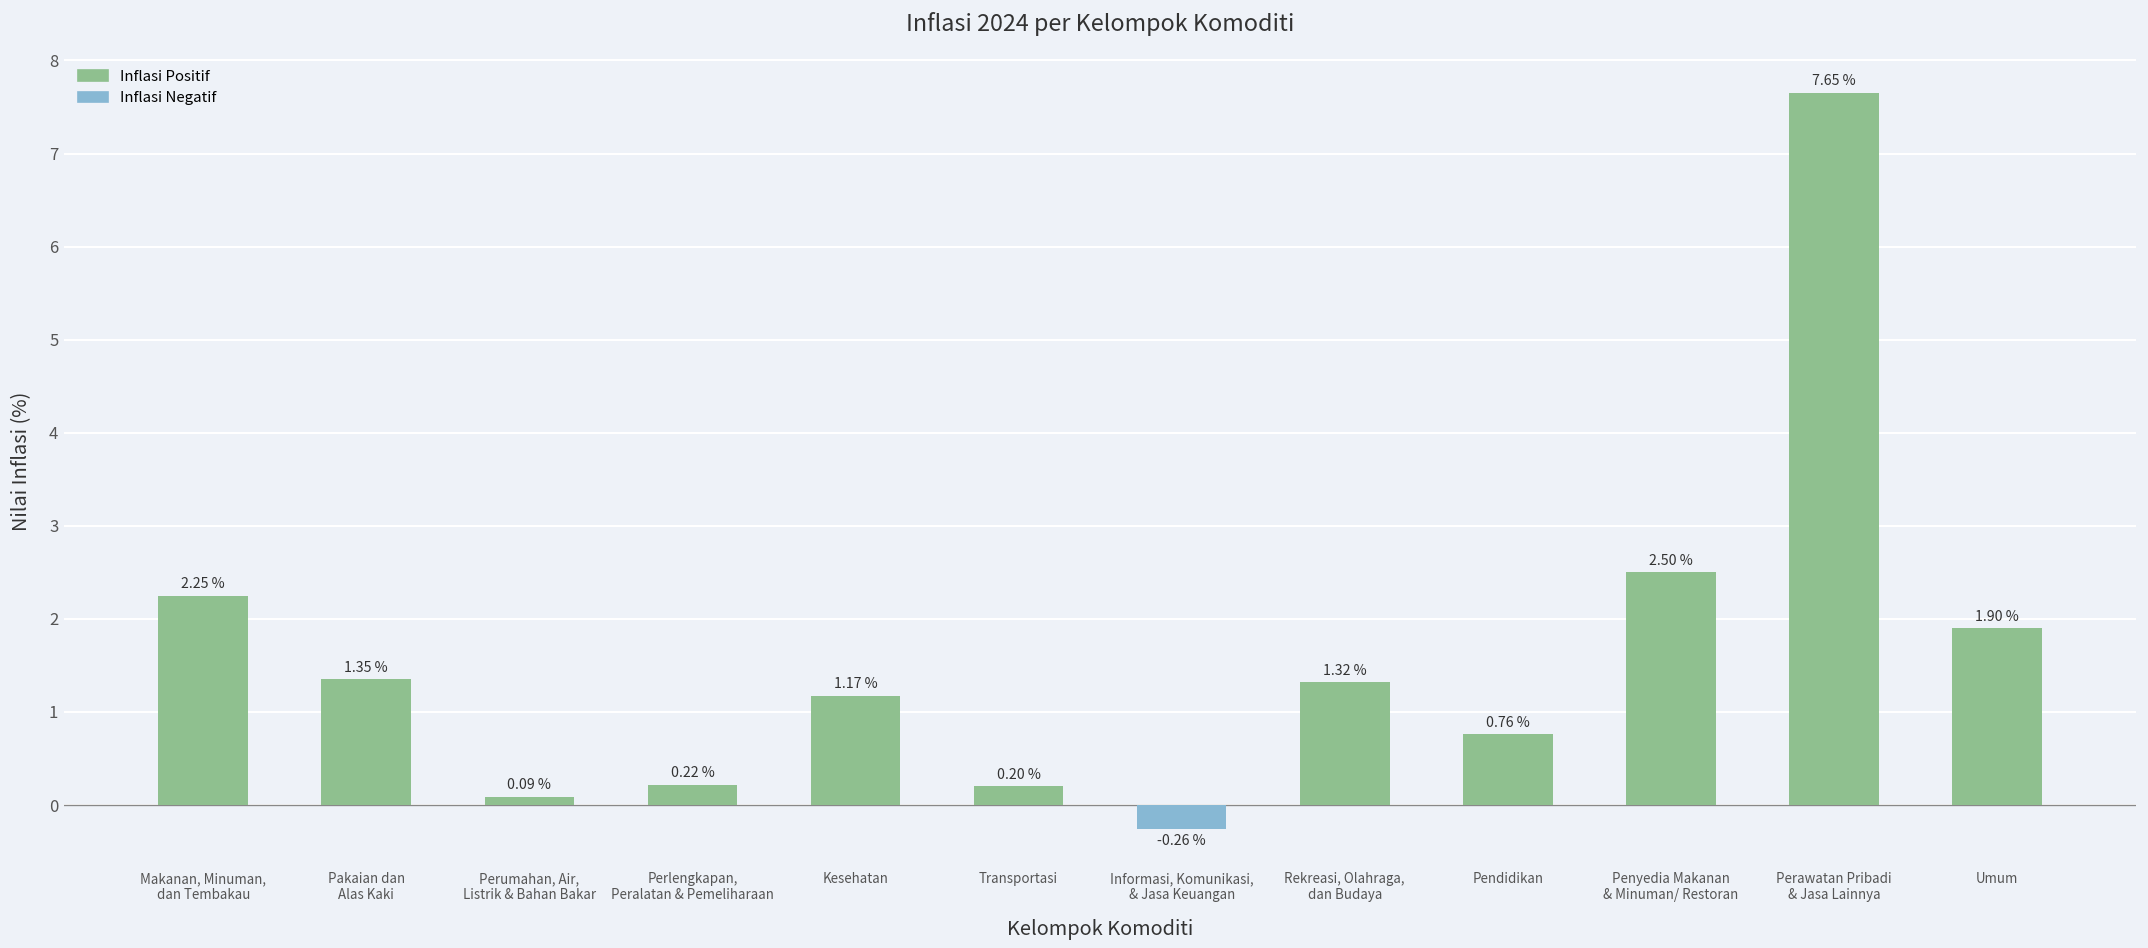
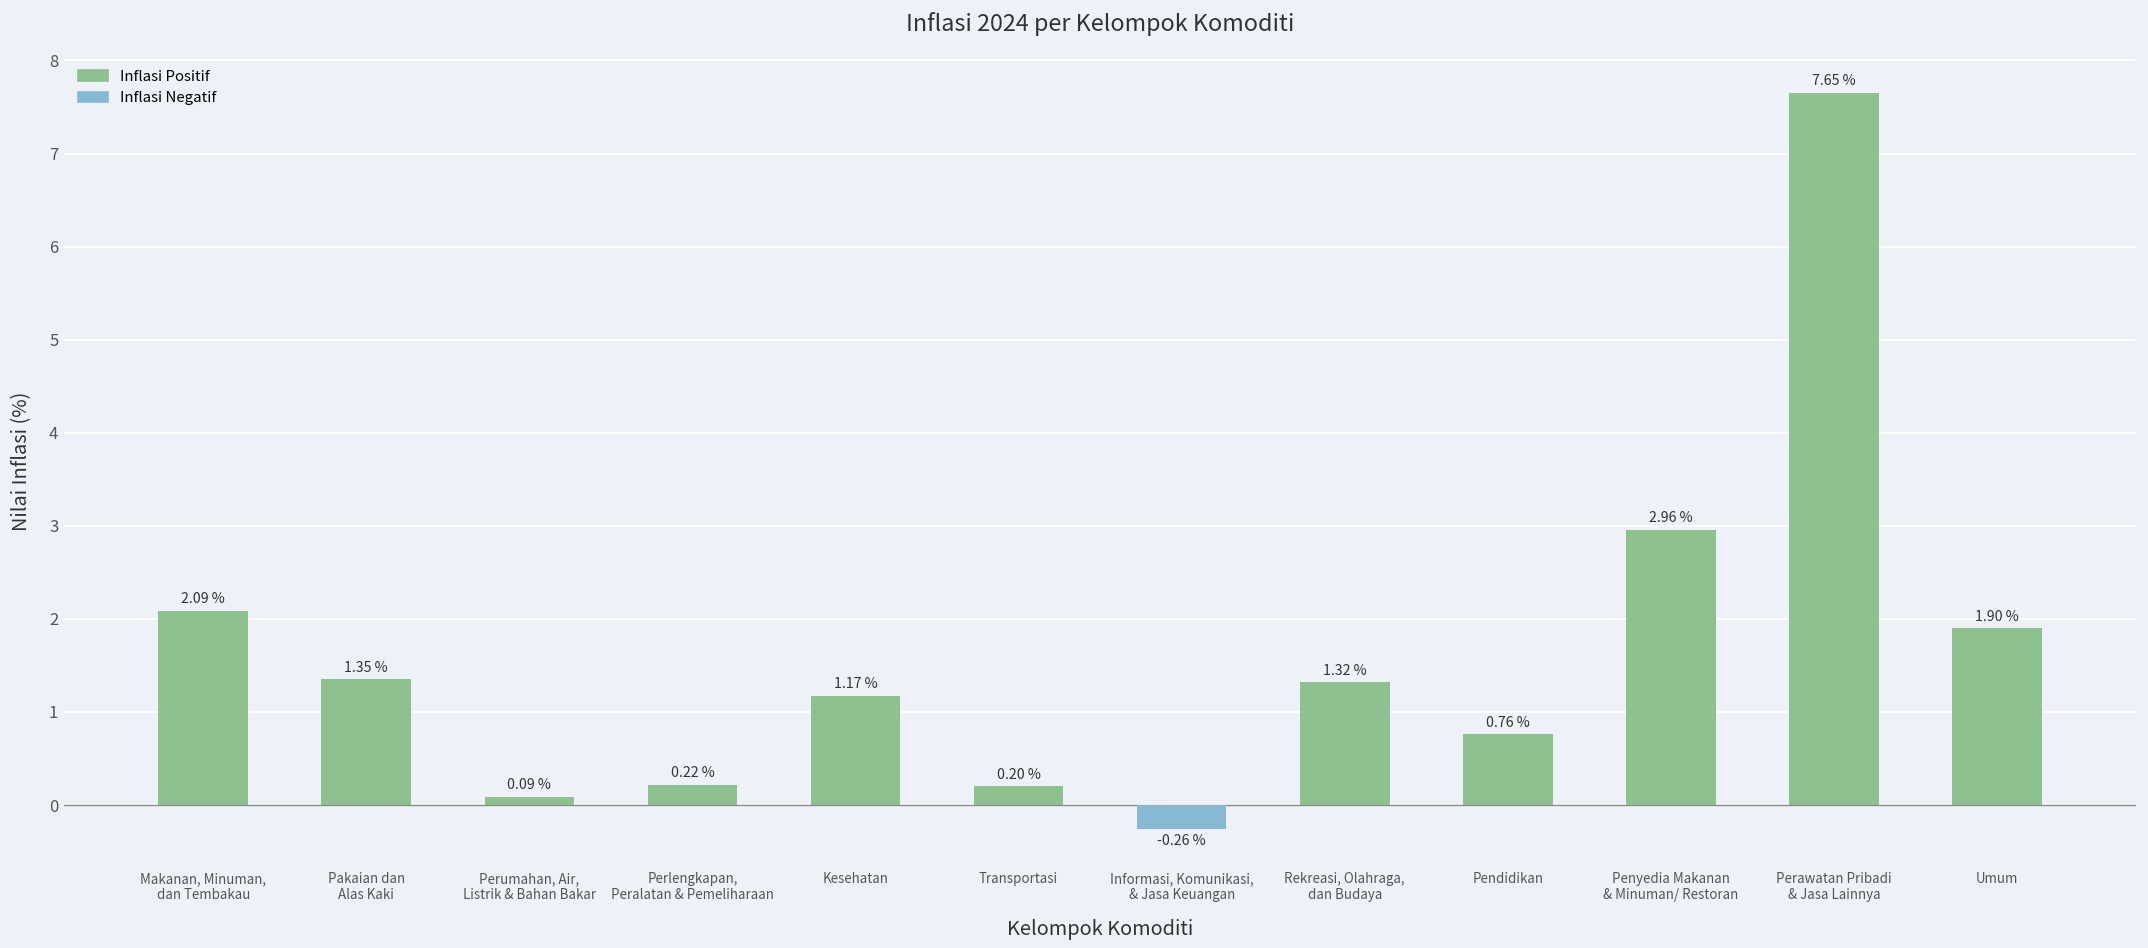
  {
-   "Makanan, Minuman, dan Tembakau": "2.25 %",
+   "Makanan, Minuman, dan Tembakau": "2.09 %",
    "Pakaian dan Alas Kaki": "1.35 %",
    "Perumahan, Air, Listrik & Bahan Bakar": "0.09 %",
    "Perlengkapan, Peralatan & Pemeliharaan": "0.22 %",
    "Kesehatan": "1.17 %",
    "Transportasi": "0.20 %",
    "Informasi, Komunikasi, & Jasa Keuangan": "-0.26 %",
    "Rekreasi, Olahraga, dan Budaya": "1.32 %",
    "Pendidikan": "0.76 %",
-   "Penyedia Makanan & Minuman/ Restoran": "2.50 %",
+   "Penyedia Makanan & Minuman/ Restoran": "2.96 %",
    "Perawatan Pribadi & Jasa Lainnya": "7.65 %",
    "Umum": "1.90 %"
  }
